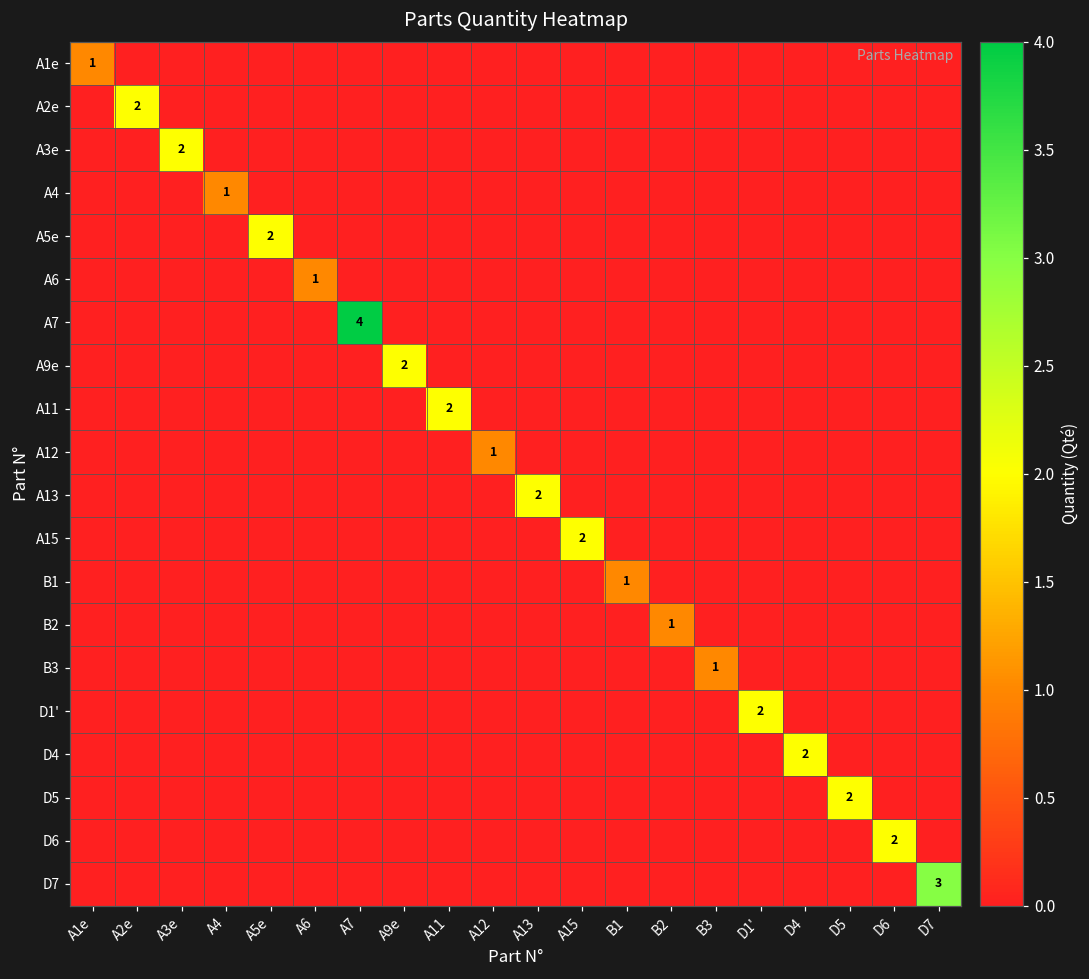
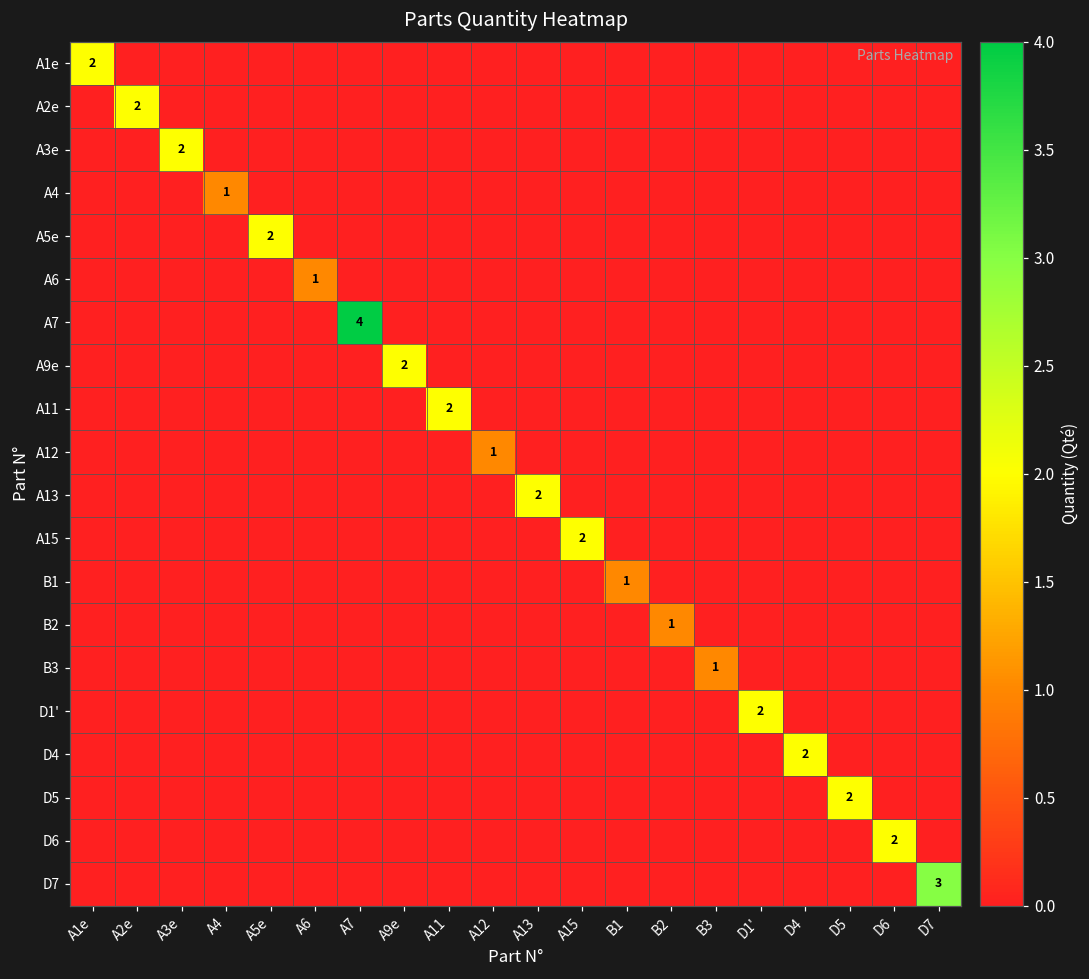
  {
    "A1e": {
-     "A1e": 1
+     "A1e": 2
    },
    "A2e": {
      "A2e": 2
    },
    "A3e": {
      "A3e": 2
    },
    "A4": {
      "A4": 1
    },
    "A5e": {
      "A5e": 2
    },
    "A6": {
      "A6": 1
    },
    "A7": {
      "A7": 4
    },
    "A9e": {
      "A9e": 2
    },
    "A11": {
      "A11": 2
    },
    "A12": {
      "A12": 1
    },
    "A13": {
      "A13": 2
    },
    "A15": {
      "A15": 2
    },
    "B1": {
      "B1": 1
    },
    "B2": {
      "B2": 1
    },
    "B3": {
      "B3": 1
    },
    "D1'": {
      "D1'": 2
    },
    "D4": {
      "D4": 2
    },
    "D5": {
      "D5": 2
    },
    "D6": {
      "D6": 2
    },
    "D7": {
      "D7": 3
    }
  }
